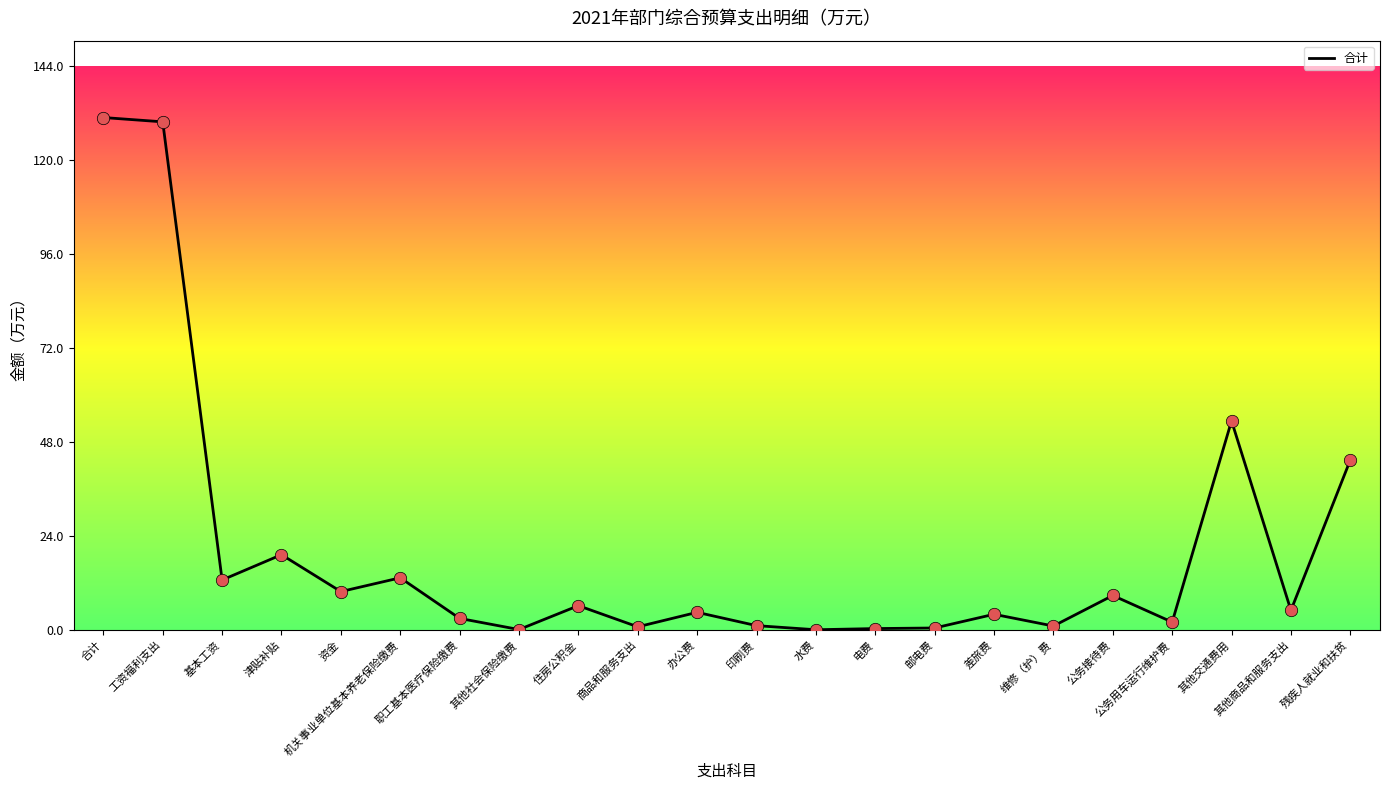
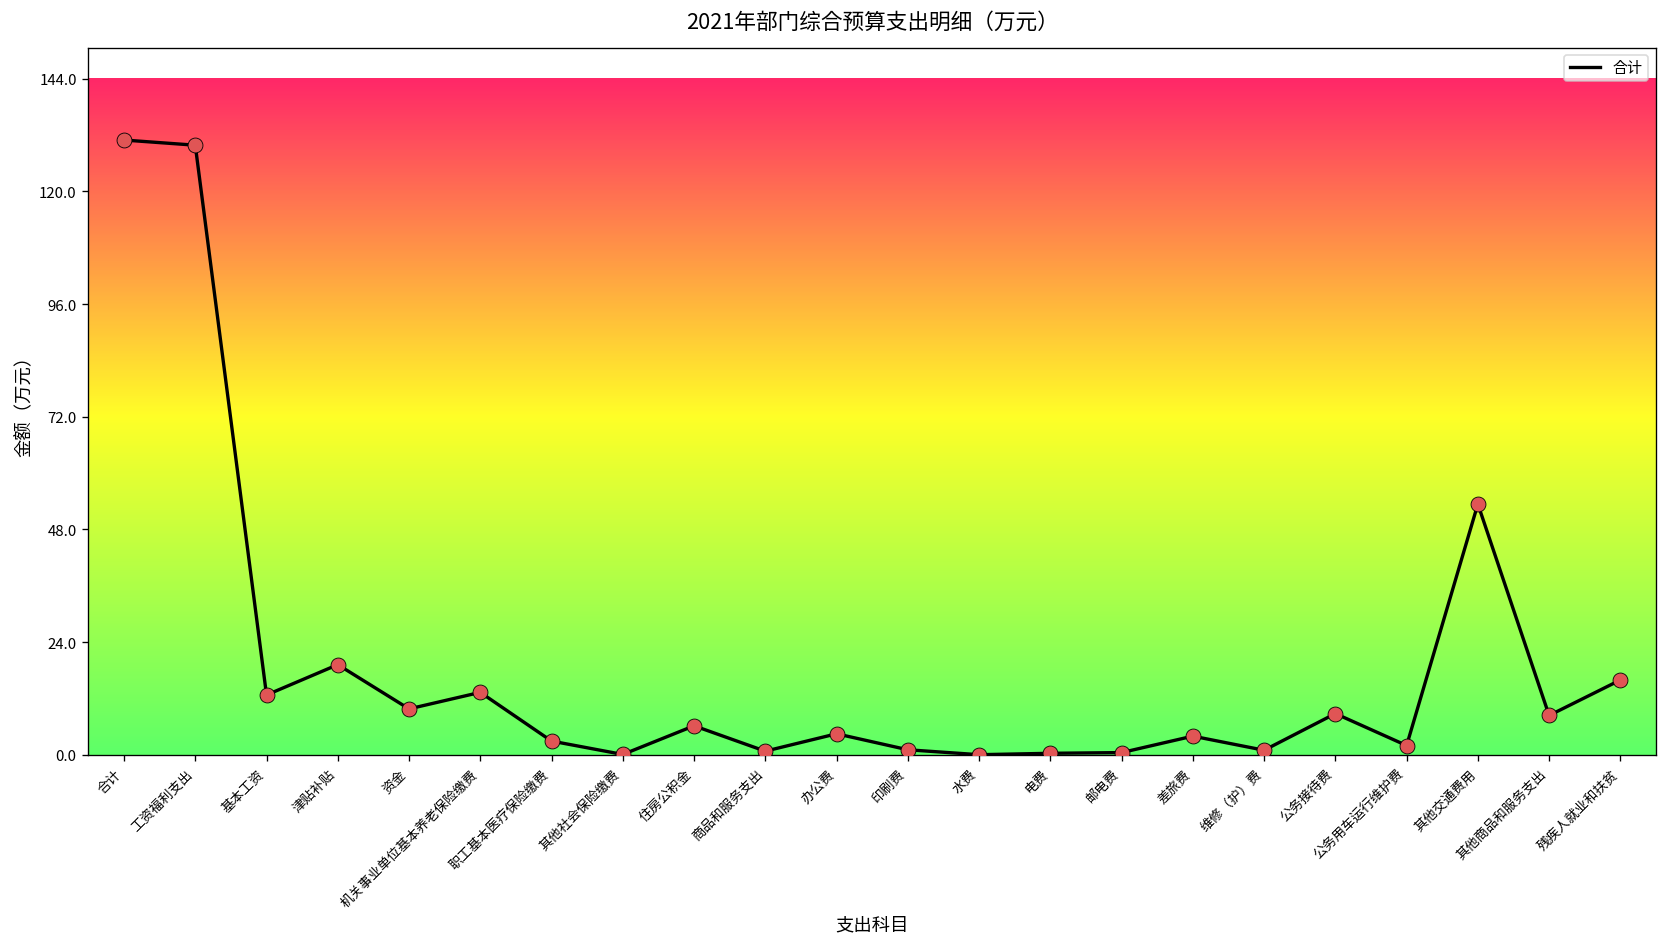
  {
    "合计": 131,
    "工资福利支出": 130,
    "基本工资": 13,
    "津贴补贴": 19,
    "资金": 10,
    "机关事业单位基本养老保险缴费": 13,
    "职工基本医疗保险缴费": 3,
    "其他社会保险缴费": 0,
    "住房公积金": 6,
    "商品和服务支出": 1,
    "办公费": 5,
    "印刷费": 1,
    "水费": 0,
    "电费": 0,
    "邮电费": 1,
    "差旅费": 4,
    "维修（护）费": 1,
    "公务接待费": 9,
    "公务用车运行维护费": 2,
    "其他交通费用": 53,
-   "其他商品和服务支出": 5,
-   "残疾人就业和扶贫": 43
+   "其他商品和服务支出": 8,
+   "残疾人就业和扶贫": 16
  }
